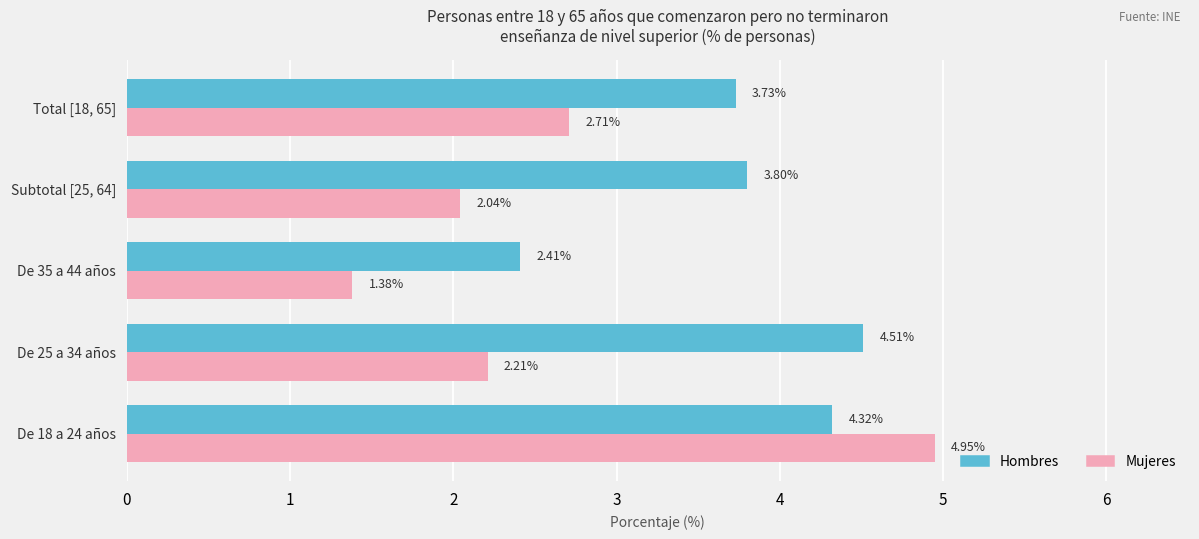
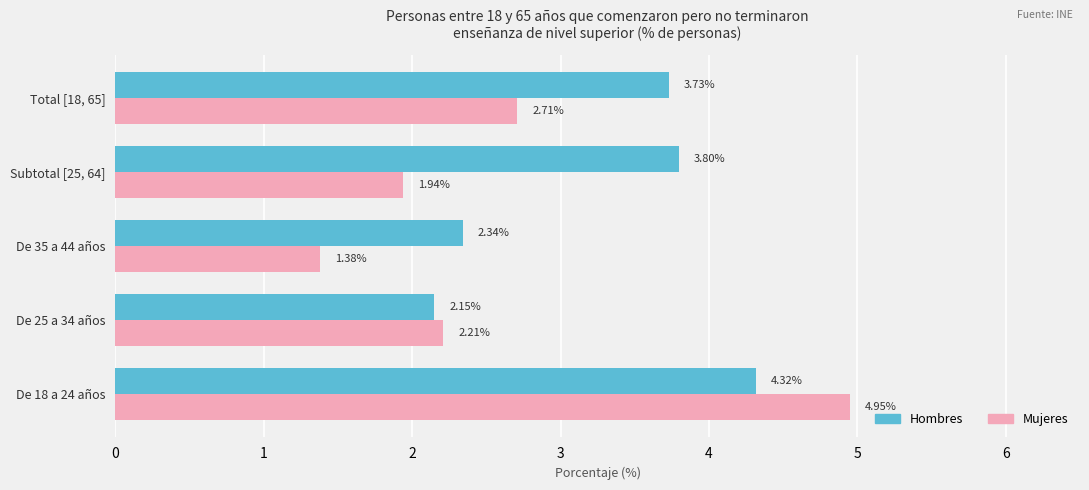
  {
    "Hombres": {
      "Total [18, 65]": "3.73%",
      "Subtotal [25, 64]": "3.80%",
-     "De 35 a 44 años": "2.41%",
-     "De 25 a 34 años": "4.51%",
+     "De 35 a 44 años": "2.34%",
+     "De 25 a 34 años": "2.15%",
      "De 18 a 24 años": "4.32%"
    },
    "Mujeres": {
      "Total [18, 65]": "2.71%",
-     "Subtotal [25, 64]": "2.04%",
+     "Subtotal [25, 64]": "1.94%",
      "De 35 a 44 años": "1.38%",
      "De 25 a 34 años": "2.21%",
      "De 18 a 24 años": "4.95%"
    }
  }
